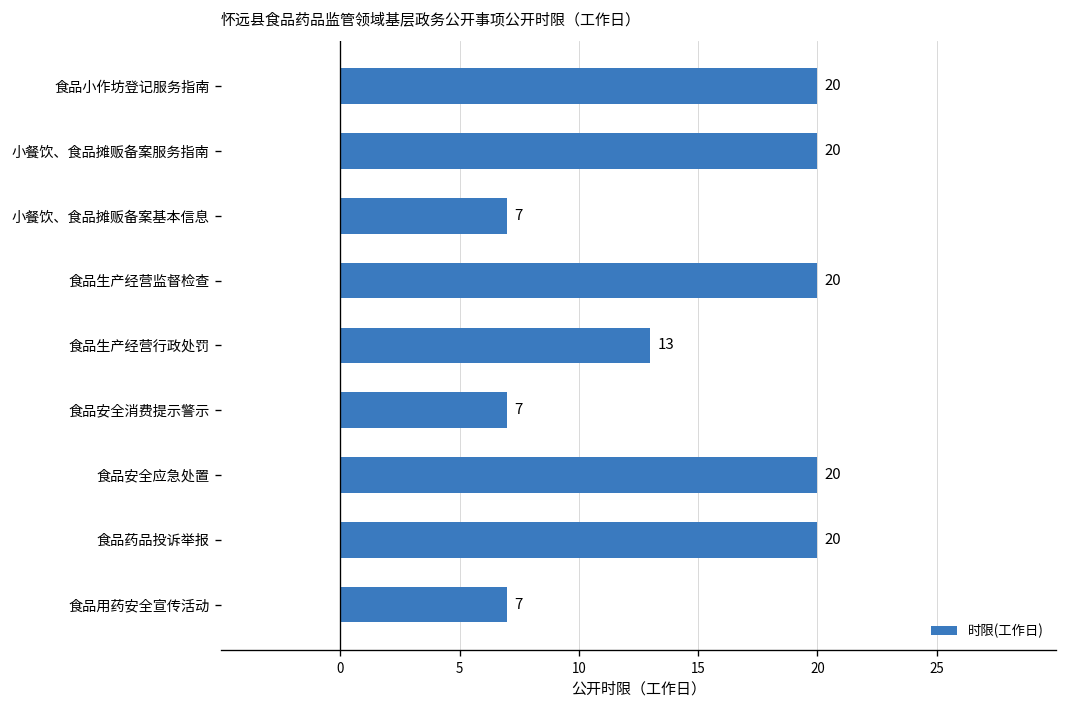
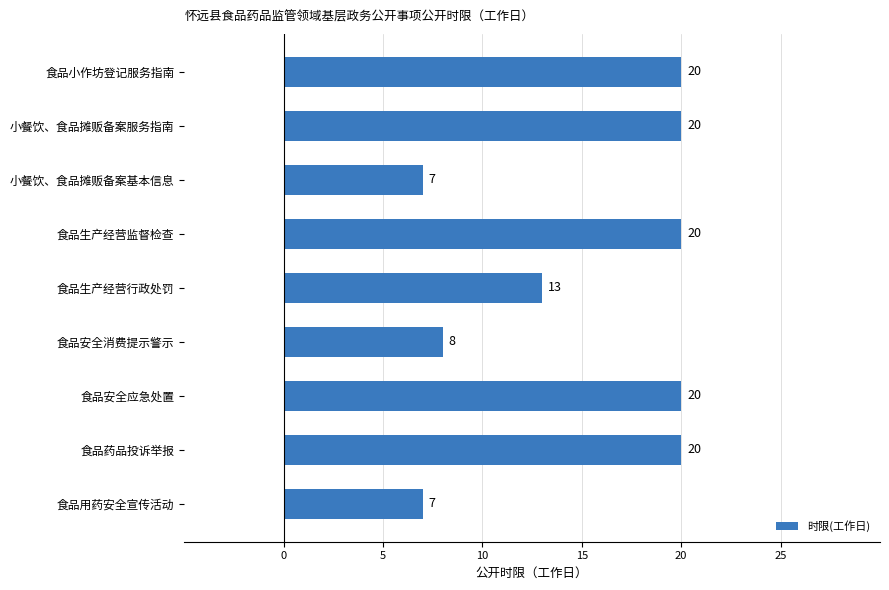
  {
    "食品小作坊登记服务指南": 20,
    "小餐饮、食品摊贩备案服务指南": 20,
    "小餐饮、食品摊贩备案基本信息": 7,
    "食品生产经营监督检查": 20,
    "食品生产经营行政处罚": 13,
-   "食品安全消费提示警示": 7,
+   "食品安全消费提示警示": 8,
    "食品安全应急处置": 20,
    "食品药品投诉举报": 20,
    "食品用药安全宣传活动": 7
  }
